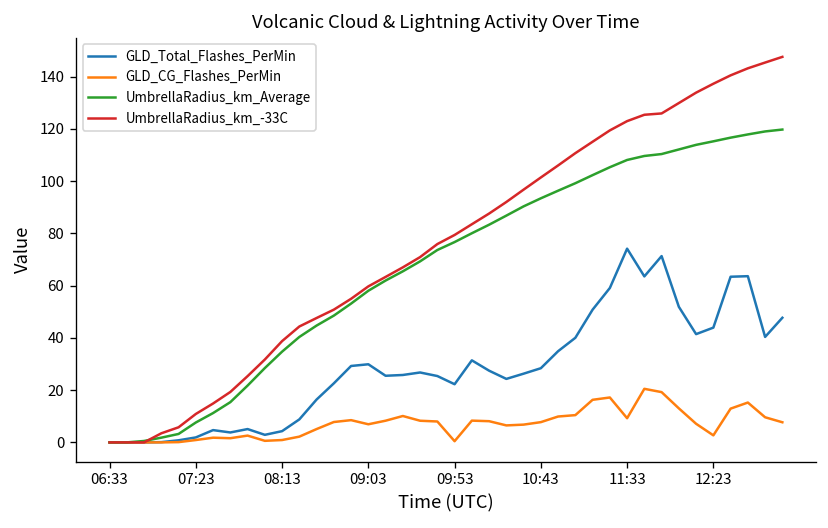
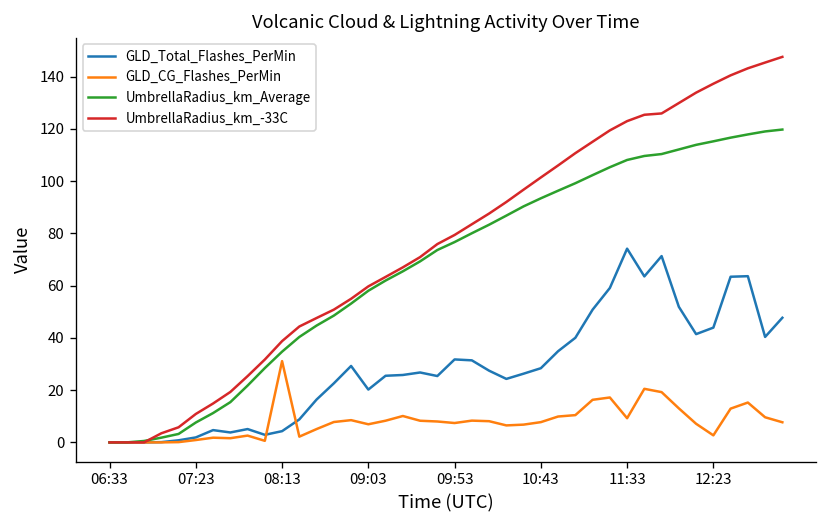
  {
    "GLD_Total_Flashes_PerMin": {
      "08:13": 4,
-     "09:03": 30,
-     "09:53": 22,
+     "09:03": 20,
+     "09:53": 32,
      "10:43": 28,
      "11:33": 74,
      "12:23": 44
    },
    "GLD_CG_Flashes_PerMin": {
-     "08:13": 1,
+     "08:13": 31,
      "09:03": 7,
-     "09:53": 0,
+     "09:53": 7,
      "10:43": 8,
      "11:33": 9,
      "12:23": 3
    },
    "UmbrellaRadius_km_Average": {
      "07:23": 8,
      "08:13": 35,
      "09:03": 58,
      "09:53": 77,
      "10:43": 93,
      "11:33": 108,
      "12:23": 115
    },
    "UmbrellaRadius_km_-33C": {
      "07:23": 11,
      "08:13": 39,
      "09:03": 60,
      "09:53": 79,
      "10:43": 101,
      "11:33": 123,
      "12:23": 137
    }
  }
